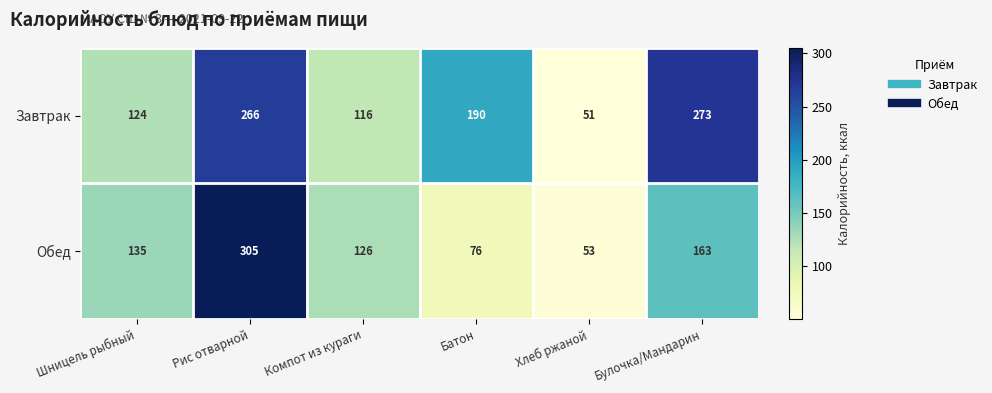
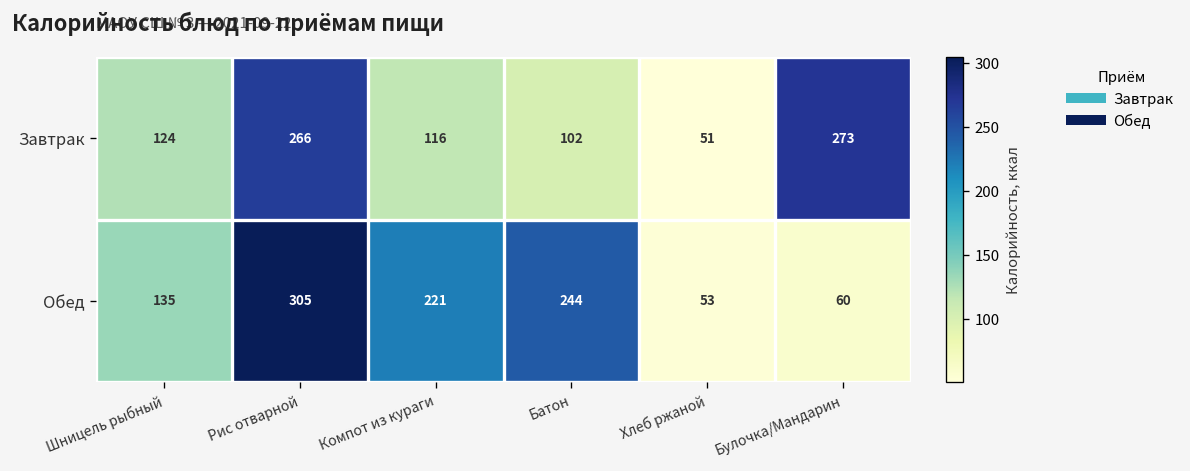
  {
    "Завтрак": {
      "Шницель рыбный": 124,
      "Рис отварной": 266,
      "Компот из кураги": 116,
-     "Батон": 190,
+     "Батон": 102,
      "Хлеб ржаной": 51,
      "Булочка/Мандарин": 273
    },
    "Обед": {
      "Шницель рыбный": 135,
      "Рис отварной": 305,
-     "Компот из кураги": 126,
-     "Батон": 76,
+     "Компот из кураги": 221,
+     "Батон": 244,
      "Хлеб ржаной": 53,
-     "Булочка/Мандарин": 163
+     "Булочка/Мандарин": 60
    }
  }
